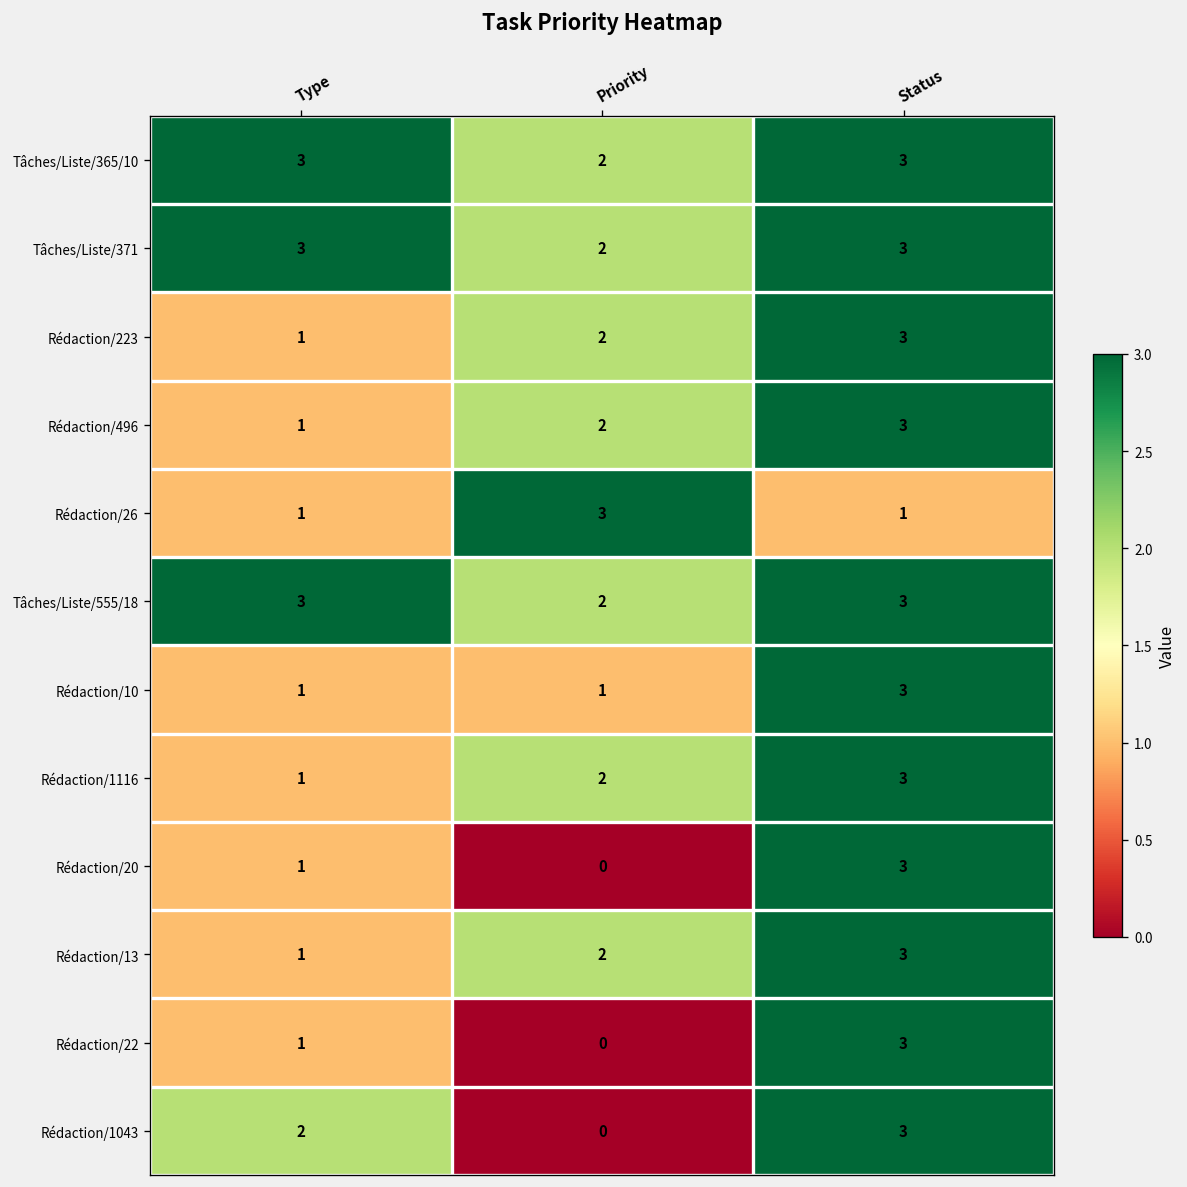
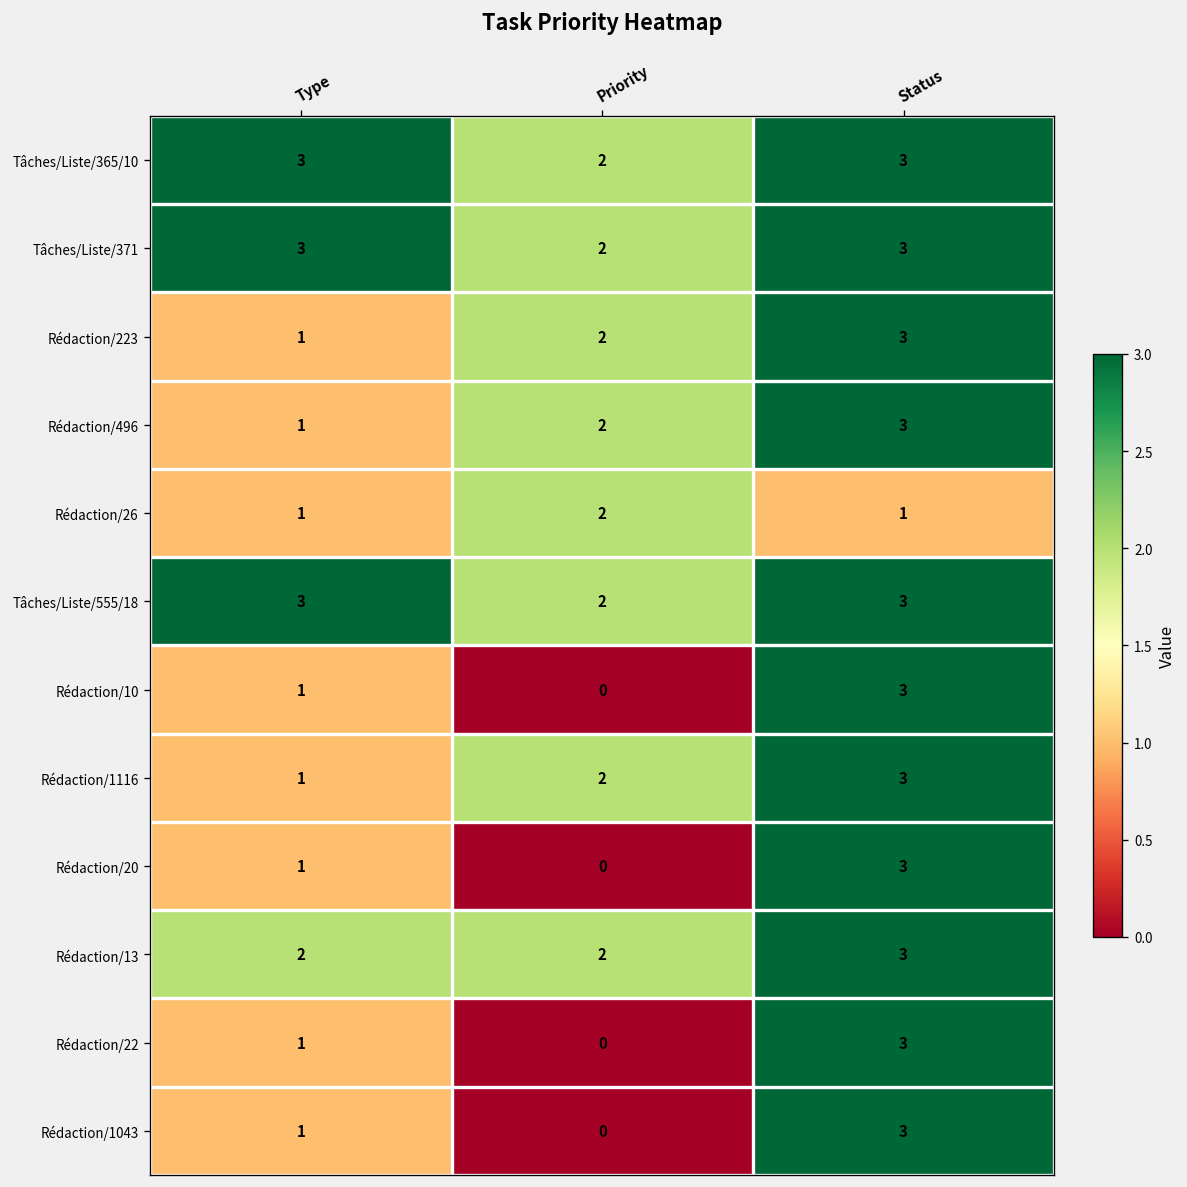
  {
    "Tâches/Liste/365/10": {
      "Type": 3,
      "Priority": 2,
      "Status": 3
    },
    "Tâches/Liste/371": {
      "Type": 3,
      "Priority": 2,
      "Status": 3
    },
    "Rédaction/223": {
      "Type": 1,
      "Priority": 2,
      "Status": 3
    },
    "Rédaction/496": {
      "Type": 1,
      "Priority": 2,
      "Status": 3
    },
    "Rédaction/26": {
      "Type": 1,
-     "Priority": 3,
+     "Priority": 2,
      "Status": 1
    },
    "Tâches/Liste/555/18": {
      "Type": 3,
      "Priority": 2,
      "Status": 3
    },
    "Rédaction/10": {
      "Type": 1,
-     "Priority": 1,
+     "Priority": 0,
      "Status": 3
    },
    "Rédaction/1116": {
      "Type": 1,
      "Priority": 2,
      "Status": 3
    },
    "Rédaction/20": {
      "Type": 1,
      "Priority": 0,
      "Status": 3
    },
    "Rédaction/13": {
-     "Type": 1,
+     "Type": 2,
      "Priority": 2,
      "Status": 3
    },
    "Rédaction/22": {
      "Type": 1,
      "Priority": 0,
      "Status": 3
    },
    "Rédaction/1043": {
-     "Type": 2,
+     "Type": 1,
      "Priority": 0,
      "Status": 3
    }
  }
